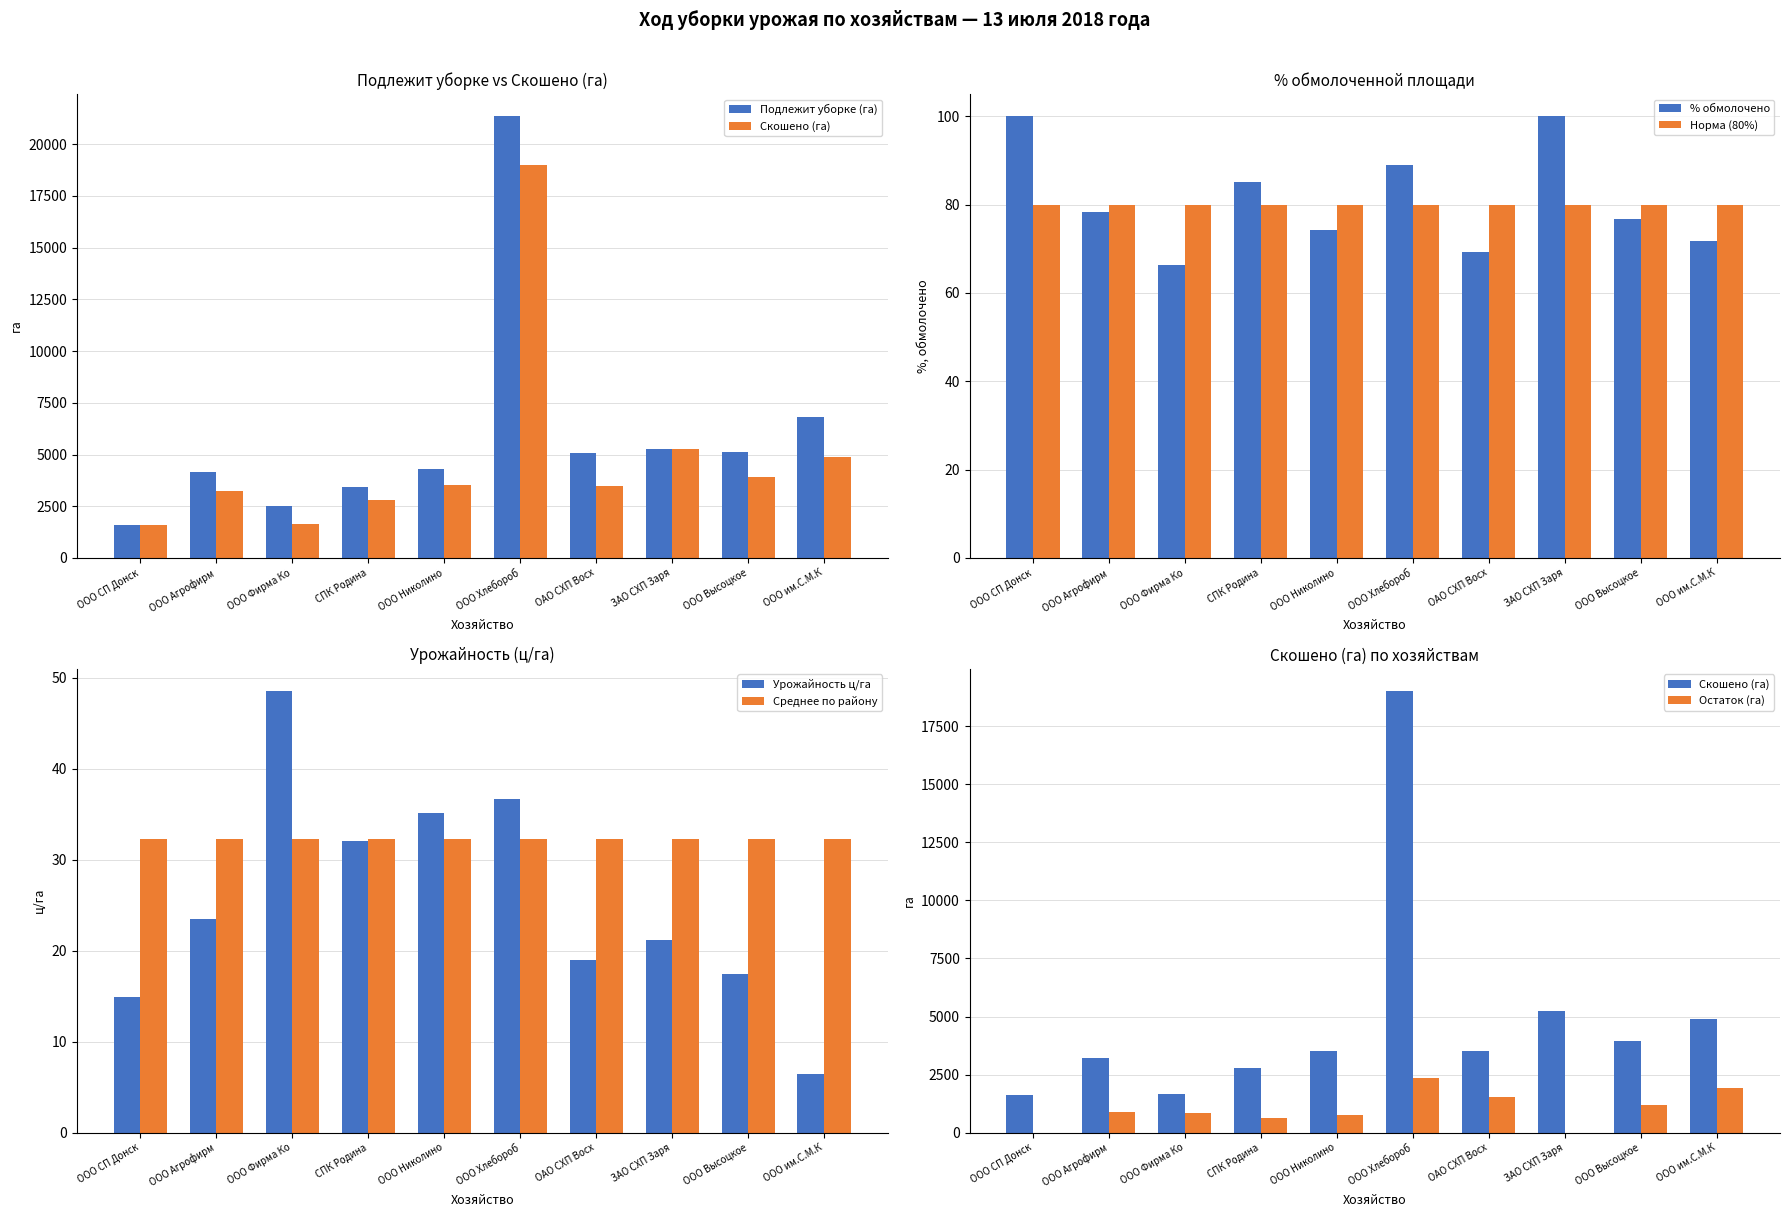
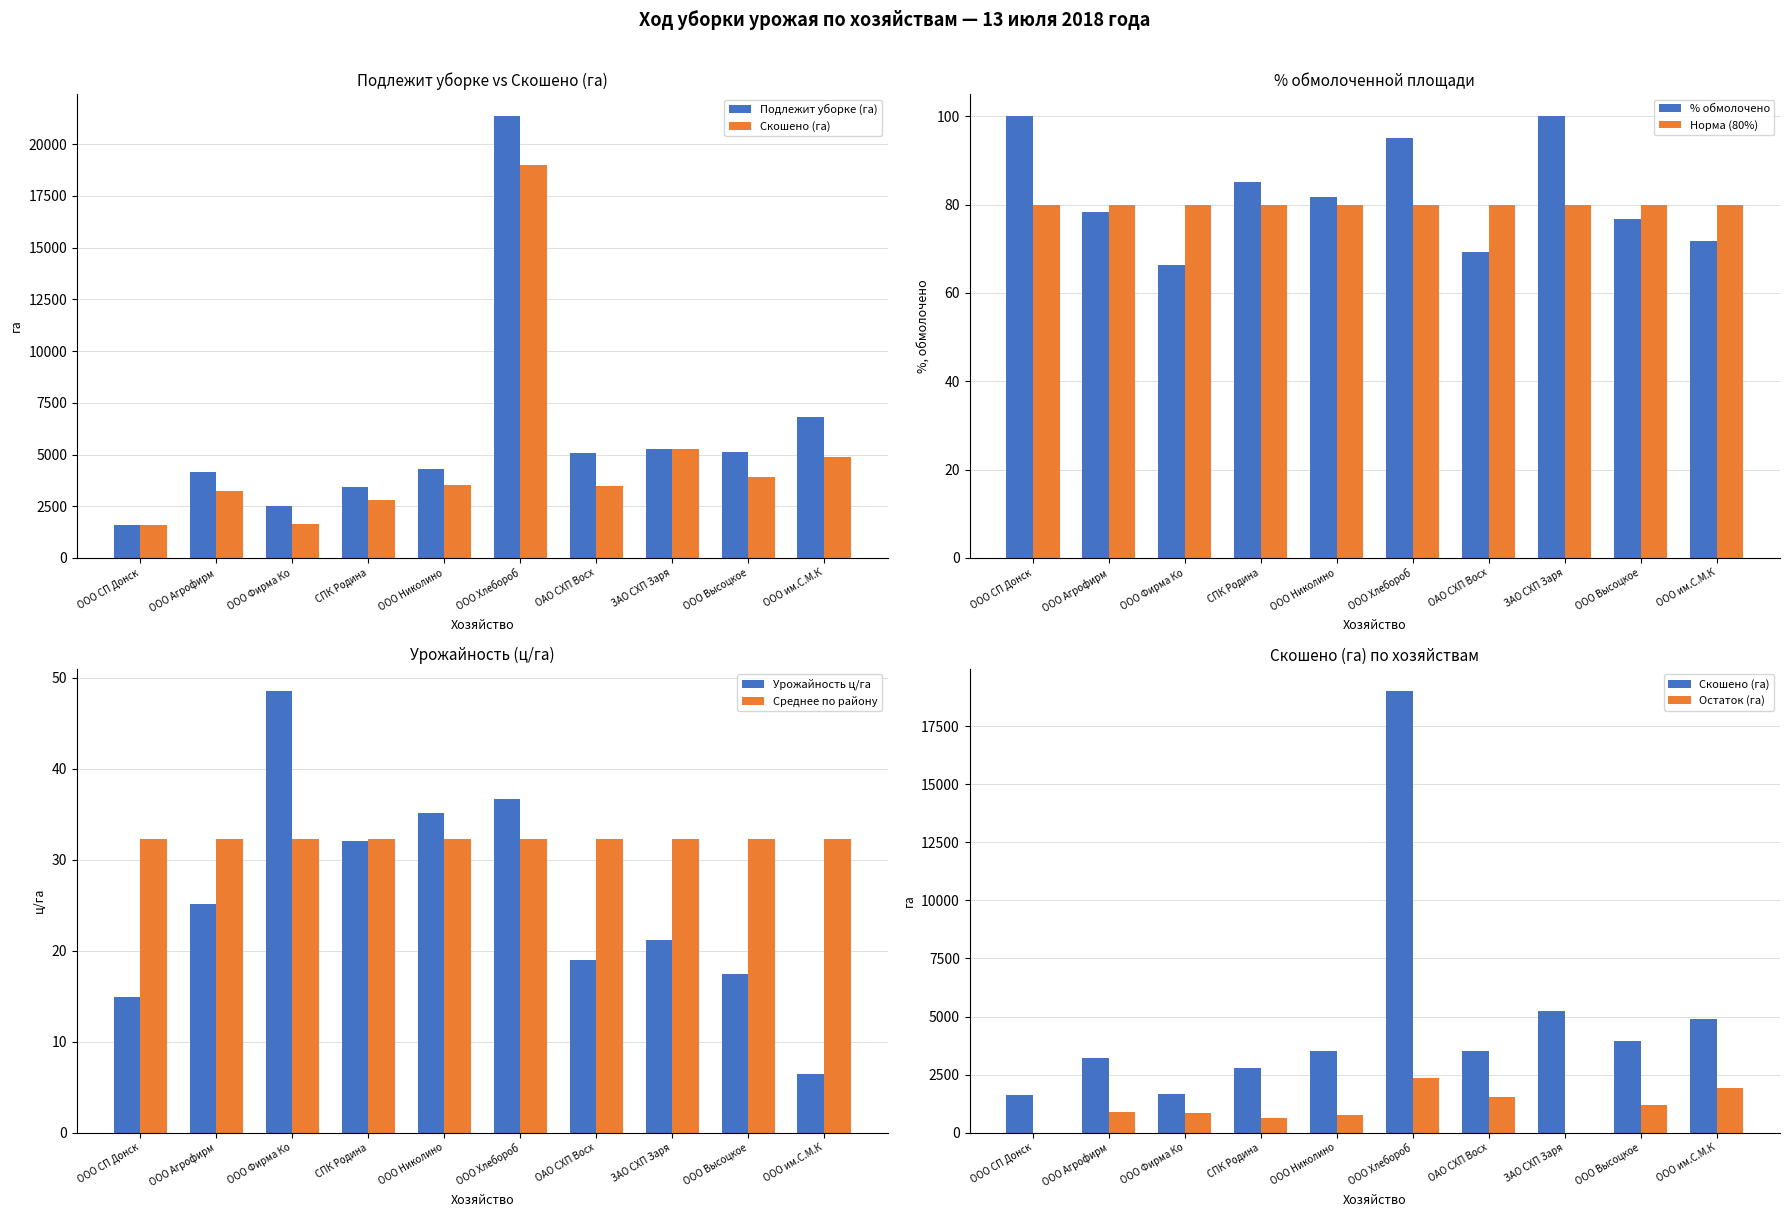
  {
    "Подлежит уборке vs Скошено (га)": {
      "Подлежит уборке (га)": {
        "ООО СП Донск": 1600,
        "ООО Агрофирм": 4100,
        "ООО Фирма Ко": 2500,
        "СПК Родина": 3400,
        "ООО Николино": 4300,
        "ООО Хлебороб": 21400,
        "ОАО СХП Восх": 5100,
        "ЗАО СХП Заря": 5300,
        "ООО Высоцкое": 5100,
        "ООО им.С.М.К": 6800
      }
    },
    "% обмолоченной площади": {
      "% обмолочено": {
        "ООО СП Донск": 100,
        "ООО Агрофирм": 78,
        "ООО Фирма Ко": 66,
        "СПК Родина": 85,
-       "ООО Николино": 74,
-       "ООО Хлебороб": 89,
+       "ООО Николино": 82,
+       "ООО Хлебороб": 95,
        "ОАО СХП Восх": 69,
        "ЗАО СХП Заря": 100,
        "ООО Высоцкое": 77,
        "ООО им.С.М.К": 72
      },
      "Норма (80%)": {
        "ООО СП Донск": 80,
        "ООО Агрофирм": 80,
        "ООО Фирма Ко": 80,
        "СПК Родина": 80,
        "ООО Николино": 80,
        "ООО Хлебороб": 80,
        "ОАО СХП Восх": 80,
        "ЗАО СХП Заря": 80,
        "ООО Высоцкое": 80,
        "ООО им.С.М.К": 80
      }
    },
    "Урожайность (ц/га)": {
      "Урожайность ц/га": {
        "ООО СП Донск": 15,
-       "ООО Агрофирм": 23,
+       "ООО Агрофирм": 25,
        "ООО Фирма Ко": 49,
        "СПК Родина": 32,
        "ООО Николино": 35,
        "ООО Хлебороб": 37,
        "ОАО СХП Восх": 19,
        "ЗАО СХП Заря": 21,
        "ООО Высоцкое": 17,
        "ООО им.С.М.К": 6
      },
      "Среднее по району": {
        "ООО СП Донск": 32,
        "ООО Агрофирм": 32,
        "ООО Фирма Ко": 32,
        "СПК Родина": 32,
        "ООО Николино": 32,
        "ООО Хлебороб": 32,
        "ОАО СХП Восх": 32,
        "ЗАО СХП Заря": 32,
        "ООО Высоцкое": 32,
        "ООО им.С.М.К": 32
      }
    },
    "Скошено (га) по хозяйствам": {
      "Скошено (га)": {
        "ООО СП Донск": 1600,
        "ООО Агрофирм": 3200,
        "ООО Фирма Ко": 1700,
        "СПК Родина": 2800,
        "ООО Николино": 3500,
        "ООО Хлебороб": 19000,
        "ОАО СХП Восх": 3500,
        "ЗАО СХП Заря": 5300,
        "ООО Высоцкое": 3900,
        "ООО им.С.М.К": 4900
      },
      "Остаток (га)": {
        "ООО СП Донск": 0,
        "ООО Агрофирм": 900,
        "ООО Фирма Ко": 800,
        "СПК Родина": 600,
        "ООО Николино": 800,
        "ООО Хлебороб": 2300,
        "ОАО СХП Восх": 1600,
        "ЗАО СХП Заря": 0,
        "ООО Высоцкое": 1200,
        "ООО им.С.М.К": 1900
      }
    }
  }
